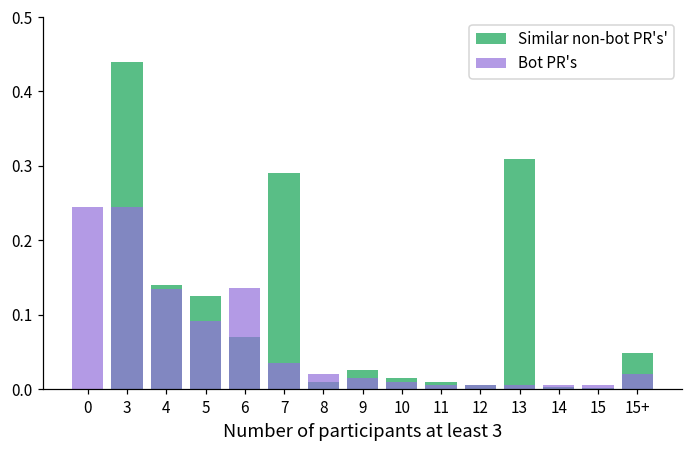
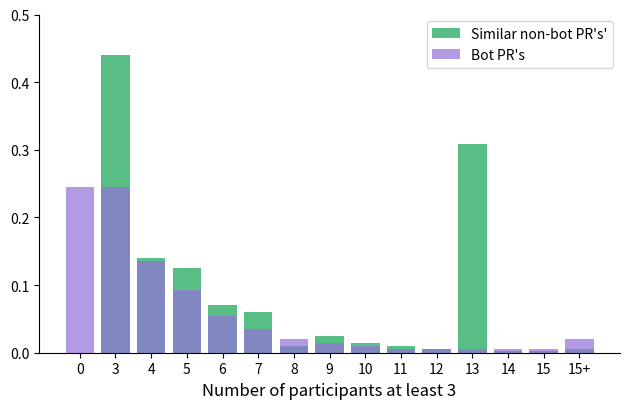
  {
    "Similar non-bot PR's'": {
      "0": 0.00,
      "3": 0.44,
      "4": 0.14,
      "5": 0.13,
-     "7": 0.29,
+     "7": 0.06,
      "9": 0.03,
      "10": 0.02,
      "11": 0.01,
      "12": 0.01,
      "13": 0.31,
-     "15+": 0.05
+     "15+": 0.01
    },
    "Bot PR's": {
      "0": 0.25,
-     "6": 0.14,
+     "6": 0.06,
      "8": 0.02,
      "12": 0.01,
      "14": 0.01,
      "15": 0.01
    }
  }
